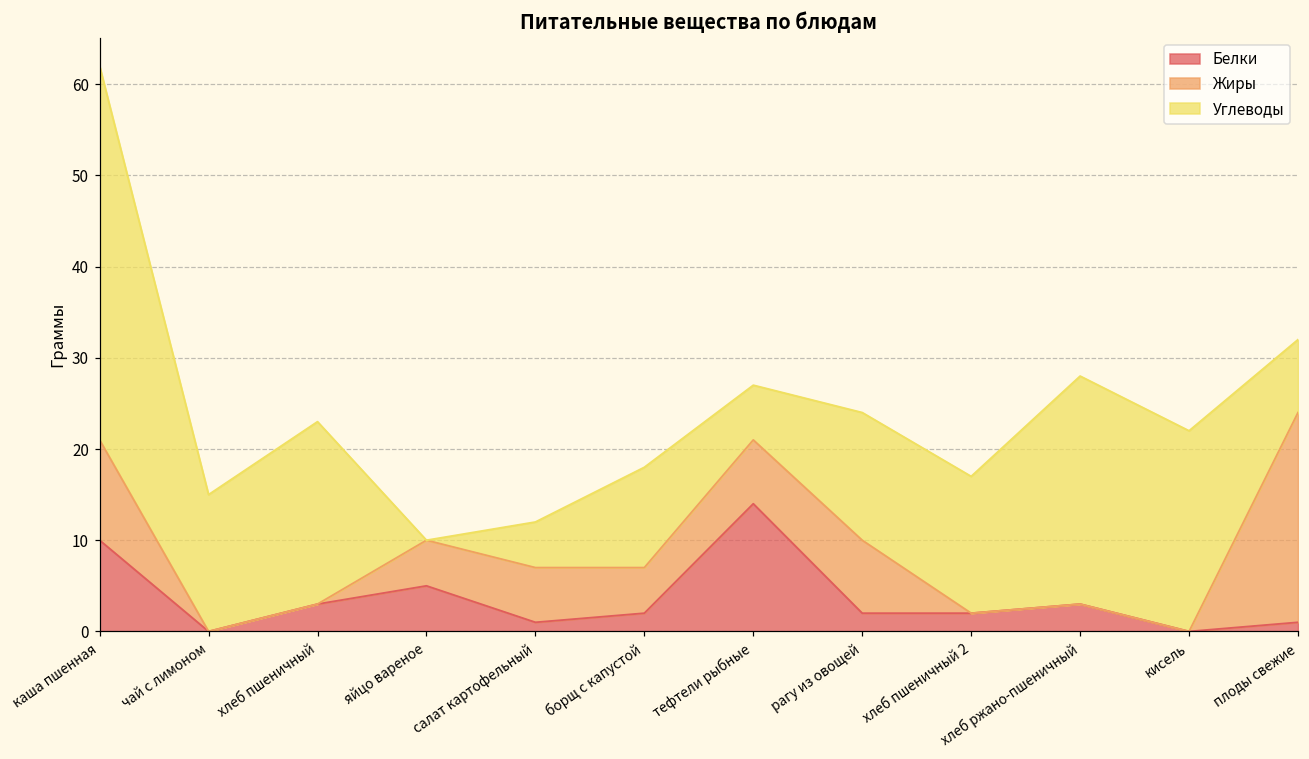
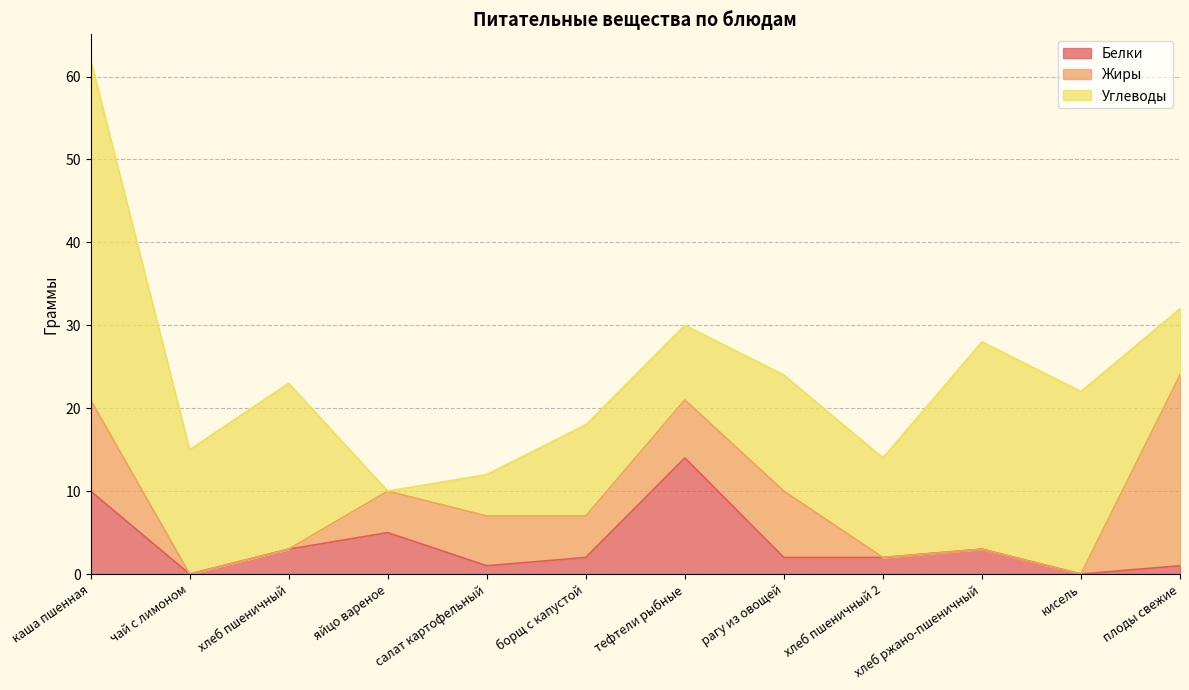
  {
    "Белки": {
      "каша пшенная": 10,
      "яйцо вареное": 5,
      "салат картофельный": 1,
      "борщ с капустой": 2,
      "тефтели рыбные": 14,
      "рагу из овощей": 2,
      "плоды свежие": 1
    },
    "Жиры": {
      "каша пшенная": 11,
      "салат картофельный": 6,
      "борщ с капустой": 5,
      "тефтели рыбные": 7,
      "рагу из овощей": 8,
      "плоды свежие": 23
    },
    "Углеводы": {
      "каша пшенная": 41,
      "чай с лимоном": 15,
      "хлеб пшеничный": 20,
      "салат картофельный": 5,
      "борщ с капустой": 11,
-     "тефтели рыбные": 6,
+     "тефтели рыбные": 9,
      "рагу из овощей": 14,
-     "хлеб пшеничный 2": 15,
+     "хлеб пшеничный 2": 12,
      "хлеб ржано-пшеничный": 25,
      "кисель": 22,
      "плоды свежие": 8
    }
  }
